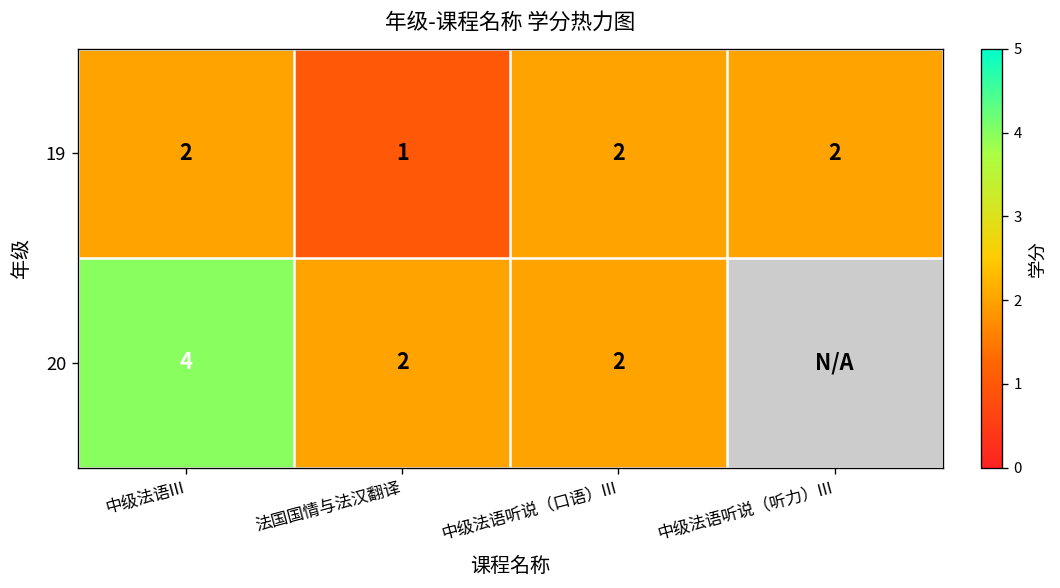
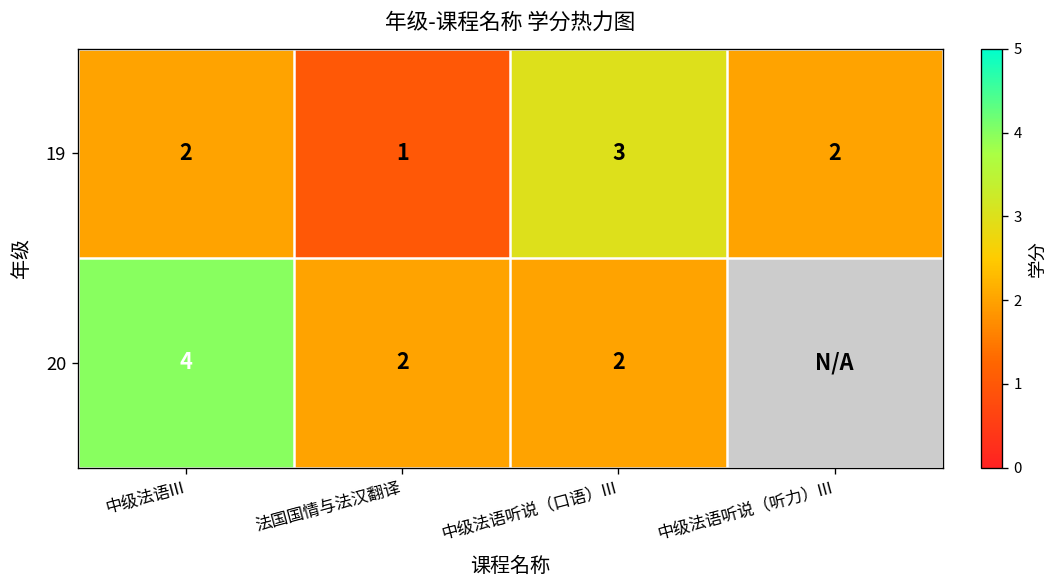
  {
    "19": {
      "中级法语III": 2,
      "法国国情与法汉翻译": 1,
-     "中级法语听说（口语）III": 2,
+     "中级法语听说（口语）III": 3,
      "中级法语听说（听力）III": 2
    },
    "20": {
      "中级法语III": 4,
      "法国国情与法汉翻译": 2,
      "中级法语听说（口语）III": 2
    }
  }
